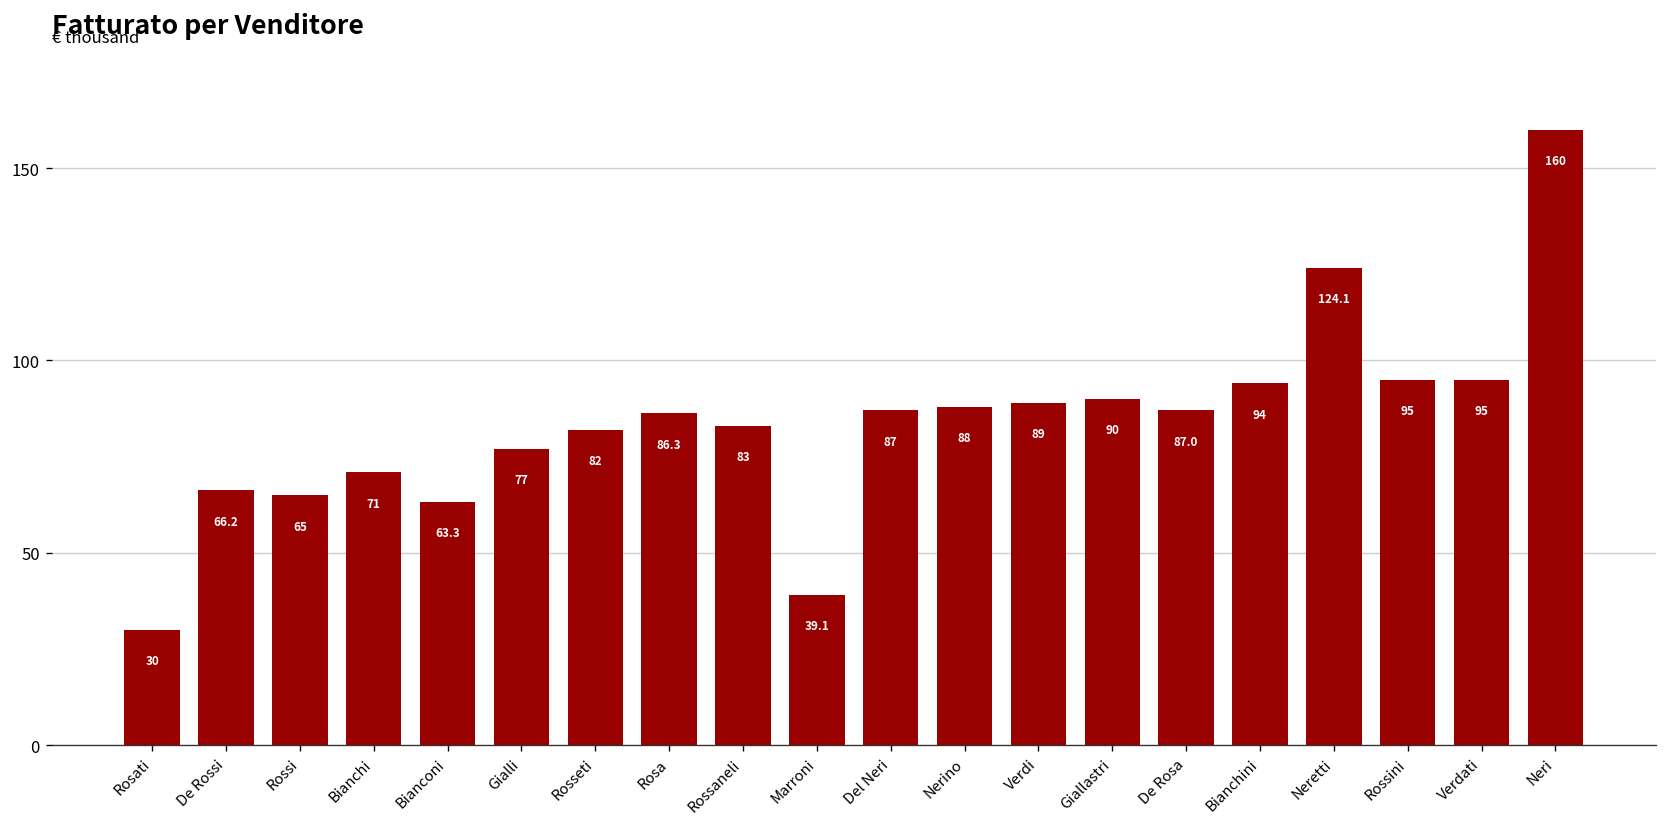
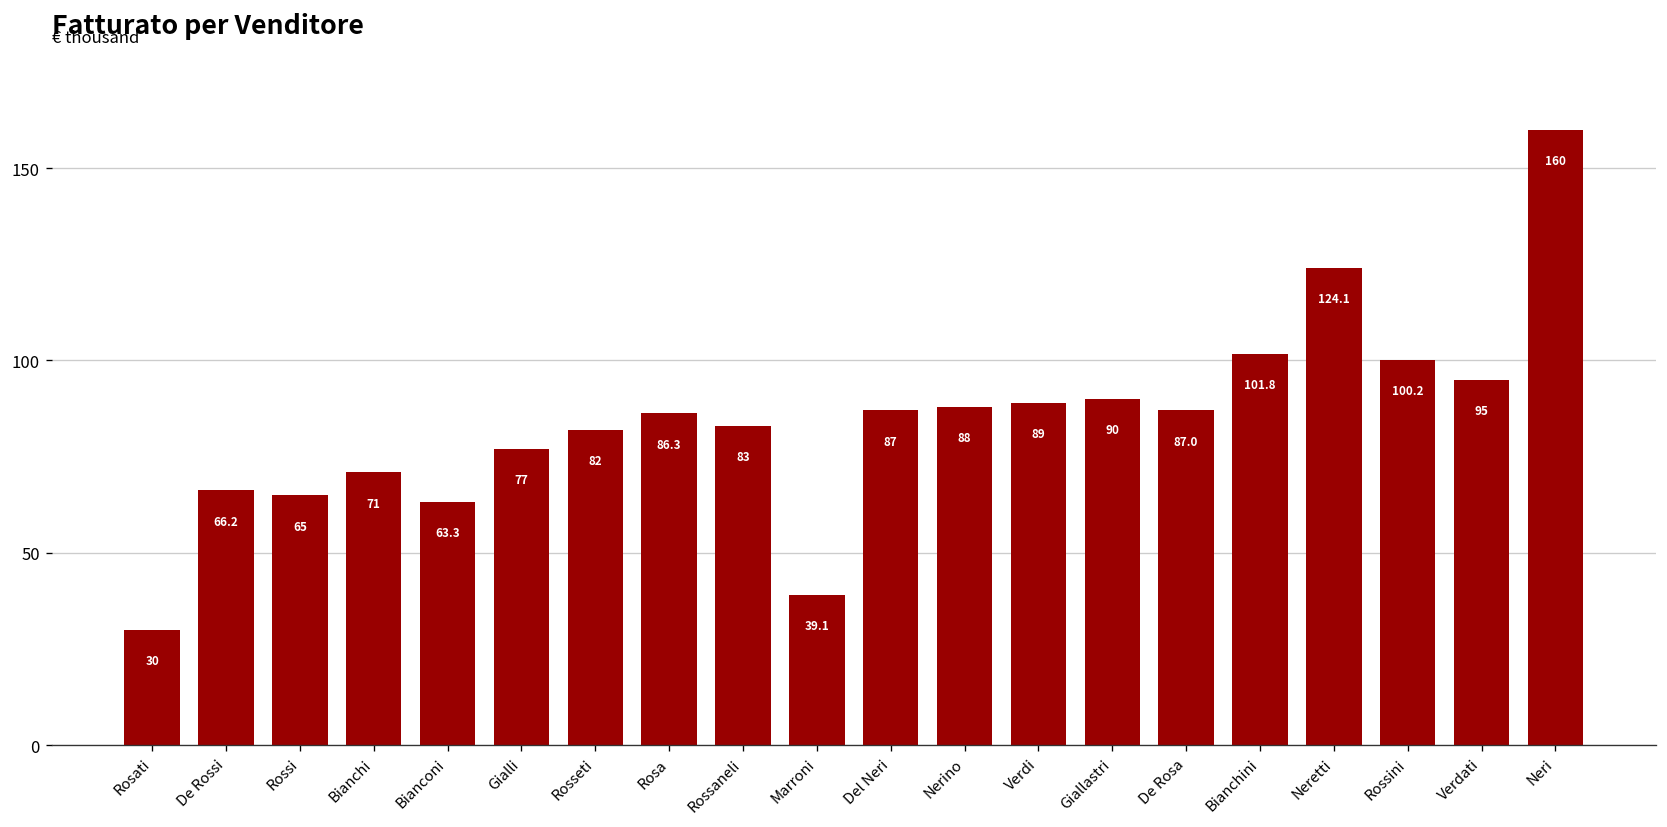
  {
-   "Bianchini": 94,
-   "Rossini": 95
+   "Bianchini": 101.8,
+   "Rossini": 100.2
  }
